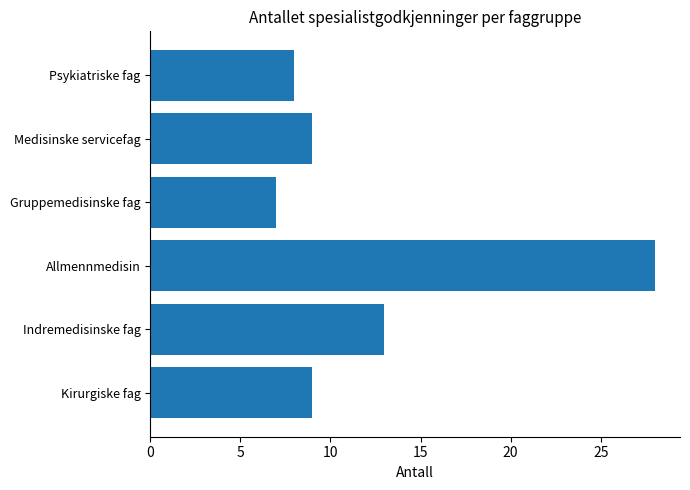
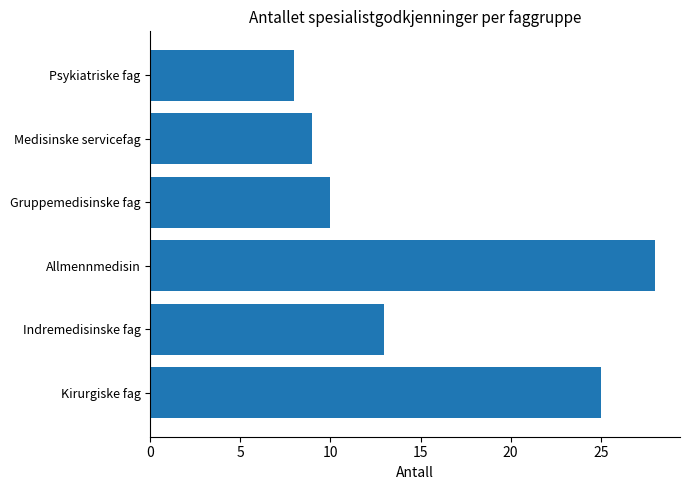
  {
    "Psykiatriske fag": 8,
    "Medisinske servicefag": 9,
-   "Gruppemedisinske fag": 7,
+   "Gruppemedisinske fag": 10,
    "Allmennmedisin": 28,
    "Indremedisinske fag": 13,
-   "Kirurgiske fag": 9
+   "Kirurgiske fag": 25
  }
